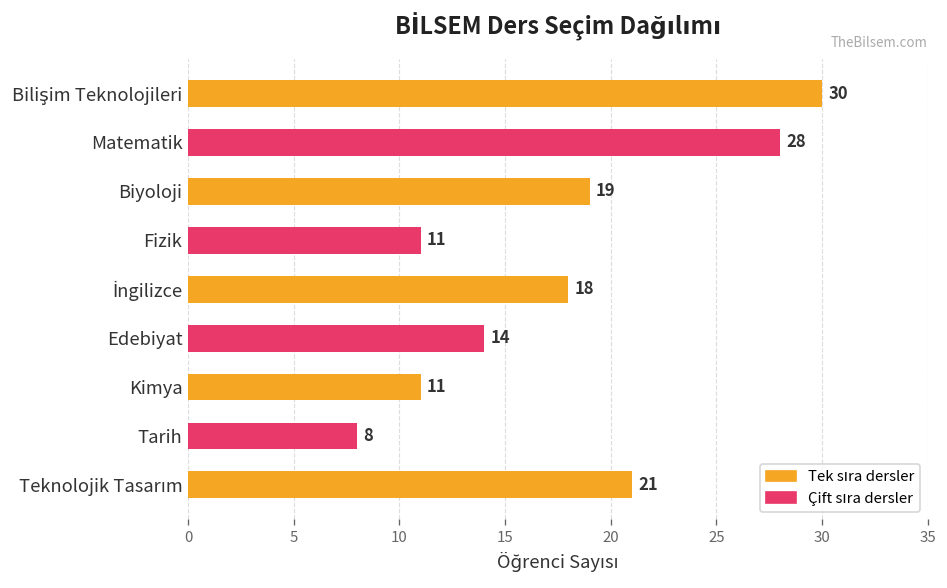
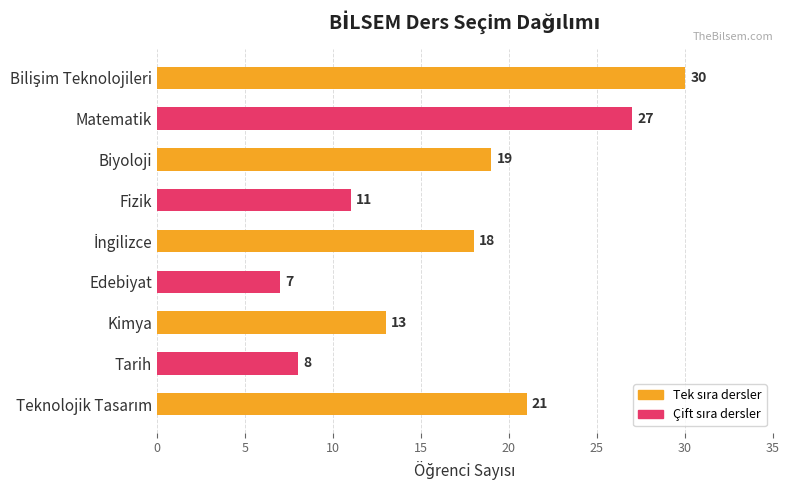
  {
    "Bilişim Teknolojileri": 30,
-   "Matematik": 28,
+   "Matematik": 27,
    "Biyoloji": 19,
    "Fizik": 11,
    "İngilizce": 18,
-   "Edebiyat": 14,
-   "Kimya": 11,
+   "Edebiyat": 7,
+   "Kimya": 13,
    "Tarih": 8,
    "Teknolojik Tasarım": 21
  }
